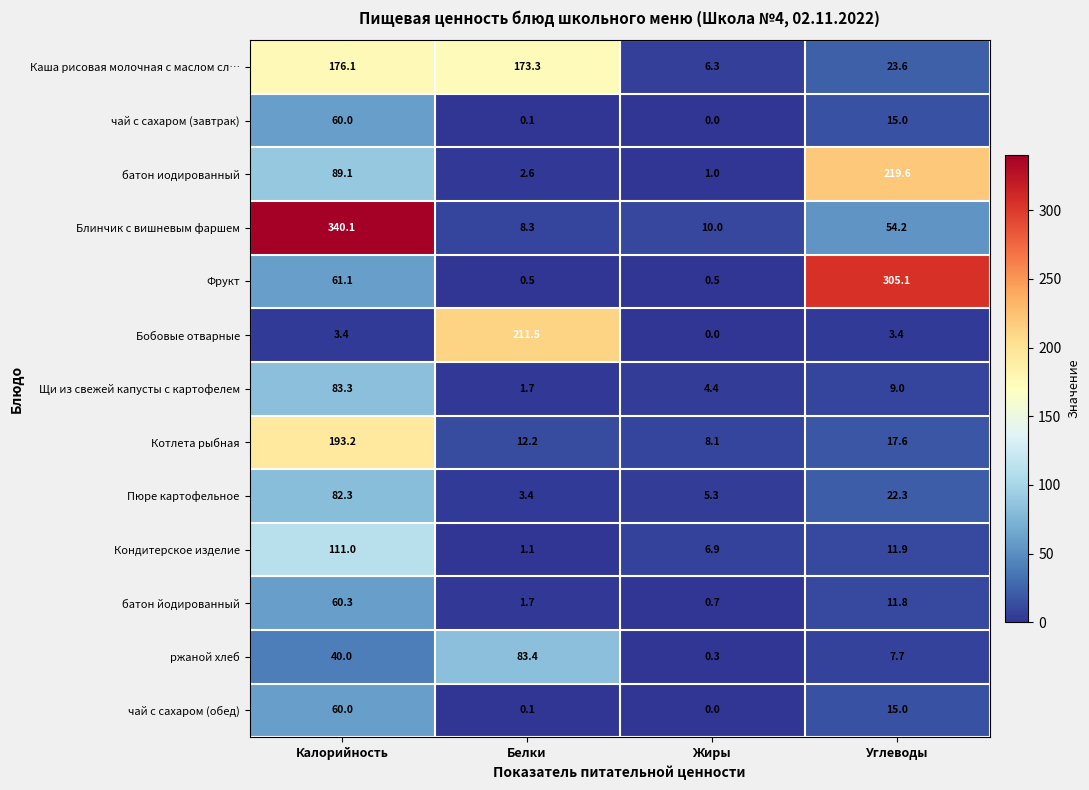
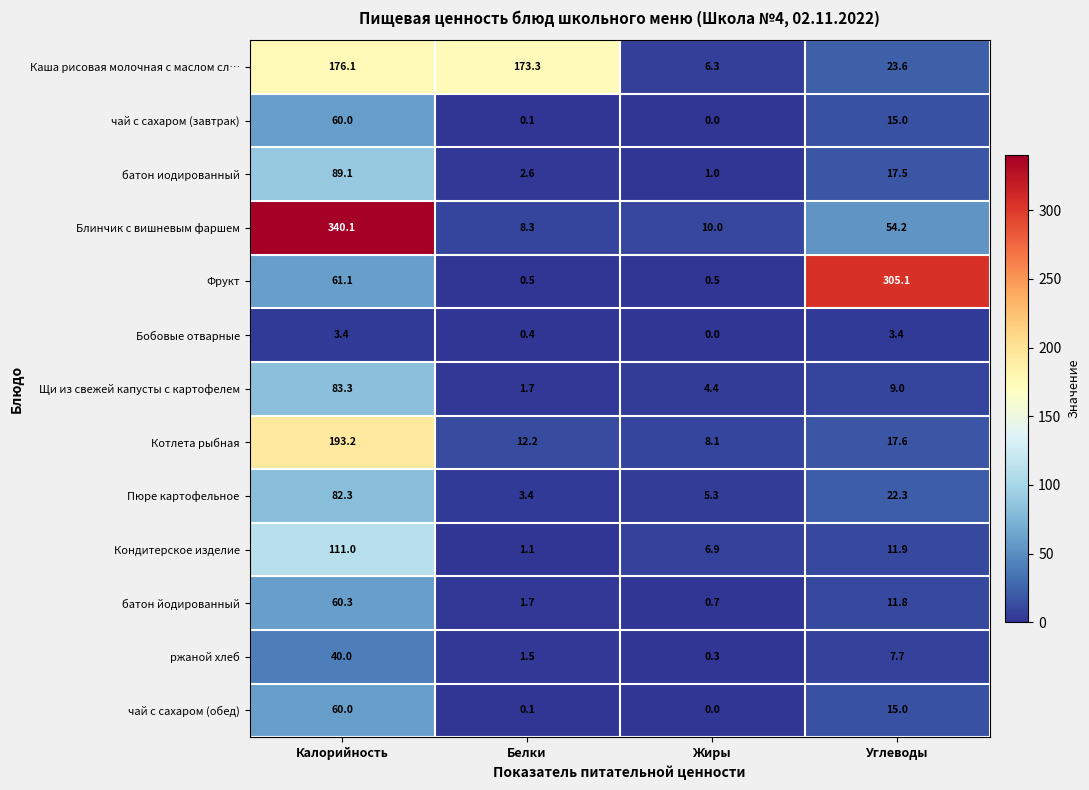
  {
    "Каша рисовая молочная с маслом сл…": {
      "Калорийность": 176.1,
      "Белки": 173.3,
      "Жиры": 6.3,
      "Углеводы": 23.6
    },
    "чай с сахаром (завтрак)": {
      "Калорийность": 60.0,
      "Белки": 0.1,
      "Жиры": 0.0,
      "Углеводы": 15.0
    },
    "батон иодированный": {
      "Калорийность": 89.1,
      "Белки": 2.6,
      "Жиры": 1.0,
-     "Углеводы": 219.6
+     "Углеводы": 17.5
    },
    "Блинчик с вишневым фаршем": {
      "Калорийность": 340.1,
      "Белки": 8.3,
      "Жиры": 10.0,
      "Углеводы": 54.2
    },
    "Фрукт": {
      "Калорийность": 61.1,
      "Белки": 0.5,
      "Жиры": 0.5,
      "Углеводы": 305.1
    },
    "Бобовые отварные": {
      "Калорийность": 3.4,
-     "Белки": 211.5,
+     "Белки": 0.4,
      "Жиры": 0.0,
      "Углеводы": 3.4
    },
    "Щи из свежей капусты с картофелем": {
      "Калорийность": 83.3,
      "Белки": 1.7,
      "Жиры": 4.4,
      "Углеводы": 9.0
    },
    "Котлета рыбная": {
      "Калорийность": 193.2,
      "Белки": 12.2,
      "Жиры": 8.1,
      "Углеводы": 17.6
    },
    "Пюре картофельное": {
      "Калорийность": 82.3,
      "Белки": 3.4,
      "Жиры": 5.3,
      "Углеводы": 22.3
    },
    "Кондитерское изделие": {
      "Калорийность": 111.0,
      "Белки": 1.1,
      "Жиры": 6.9,
      "Углеводы": 11.9
    },
    "батон йодированный": {
      "Калорийность": 60.3,
      "Белки": 1.7,
      "Жиры": 0.7,
      "Углеводы": 11.8
    },
    "ржаной хлеб": {
      "Калорийность": 40.0,
-     "Белки": 83.4,
+     "Белки": 1.5,
      "Жиры": 0.3,
      "Углеводы": 7.7
    },
    "чай с сахаром (обед)": {
      "Калорийность": 60.0,
      "Белки": 0.1,
      "Жиры": 0.0,
      "Углеводы": 15.0
    }
  }
